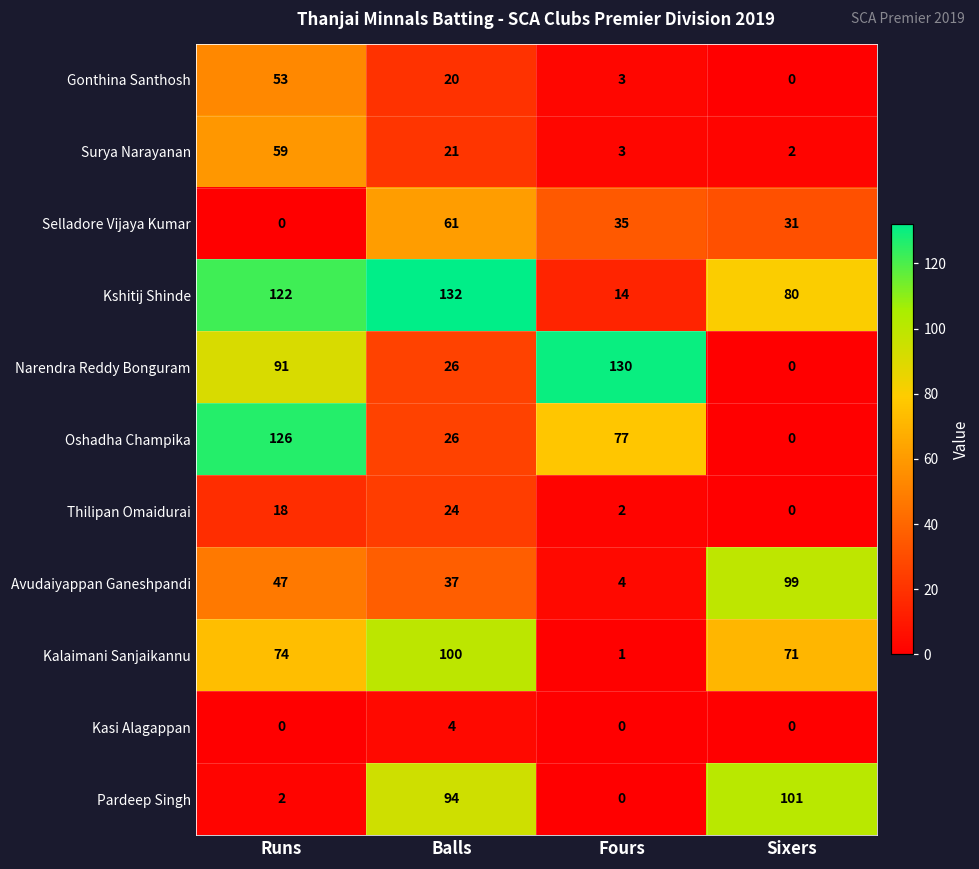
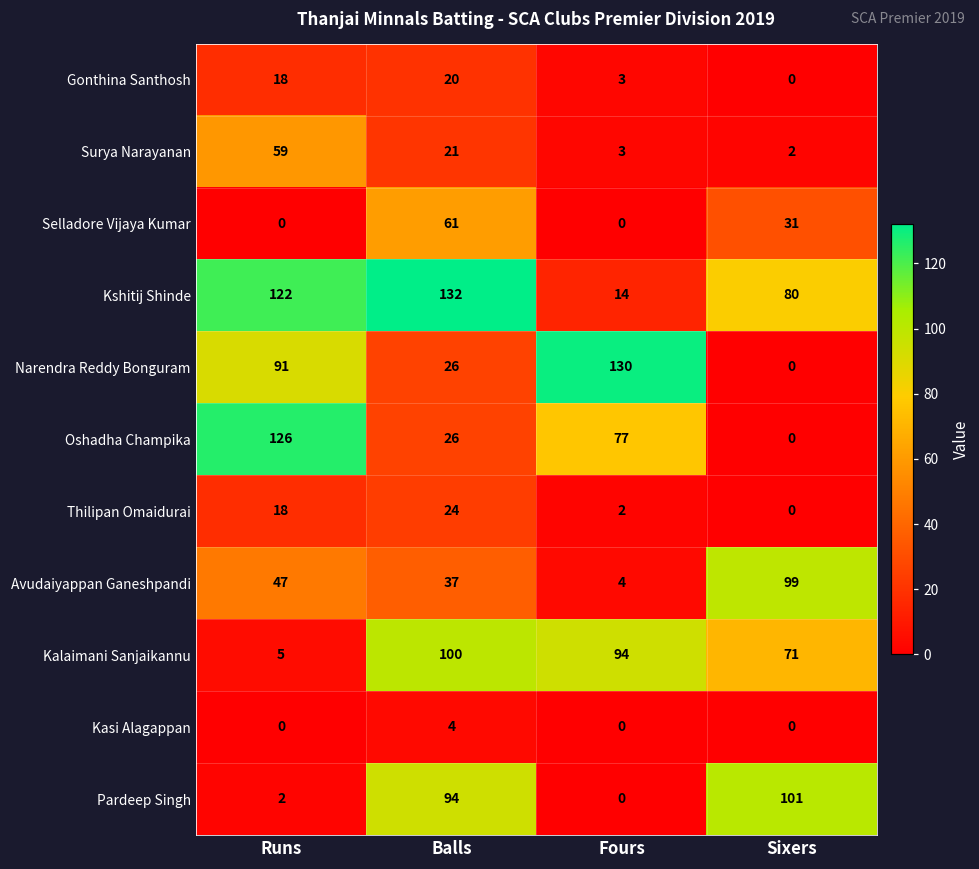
  {
    "Gonthina Santhosh": {
-     "Runs": 53,
+     "Runs": 18,
      "Balls": 20,
      "Fours": 3,
      "Sixers": 0
    },
    "Surya Narayanan": {
      "Runs": 59,
      "Balls": 21,
      "Fours": 3,
      "Sixers": 2
    },
    "Selladore Vijaya Kumar": {
      "Runs": 0,
      "Balls": 61,
-     "Fours": 35,
+     "Fours": 0,
      "Sixers": 31
    },
    "Kshitij Shinde": {
      "Runs": 122,
      "Balls": 132,
      "Fours": 14,
      "Sixers": 80
    },
    "Narendra Reddy Bonguram": {
      "Runs": 91,
      "Balls": 26,
      "Fours": 130,
      "Sixers": 0
    },
    "Oshadha Champika": {
      "Runs": 126,
      "Balls": 26,
      "Fours": 77,
      "Sixers": 0
    },
    "Thilipan Omaidurai": {
      "Runs": 18,
      "Balls": 24,
      "Fours": 2,
      "Sixers": 0
    },
    "Avudaiyappan Ganeshpandi": {
      "Runs": 47,
      "Balls": 37,
      "Fours": 4,
      "Sixers": 99
    },
    "Kalaimani Sanjaikannu": {
-     "Runs": 74,
+     "Runs": 5,
      "Balls": 100,
-     "Fours": 1,
+     "Fours": 94,
      "Sixers": 71
    },
    "Kasi Alagappan": {
      "Runs": 0,
      "Balls": 4,
      "Fours": 0,
      "Sixers": 0
    },
    "Pardeep Singh": {
      "Runs": 2,
      "Balls": 94,
      "Fours": 0,
      "Sixers": 101
    }
  }
